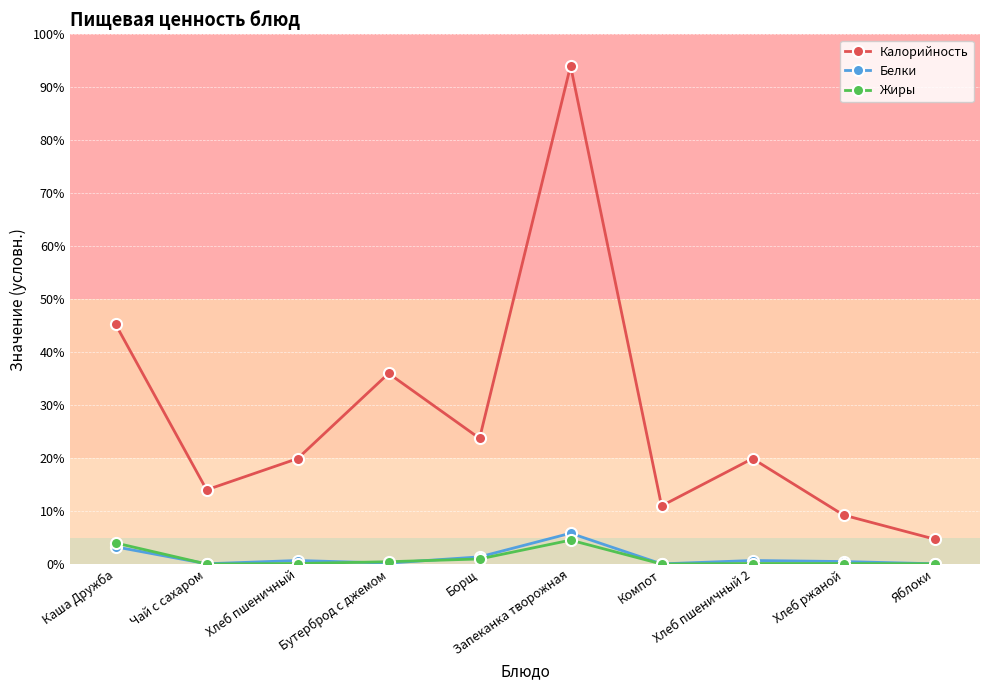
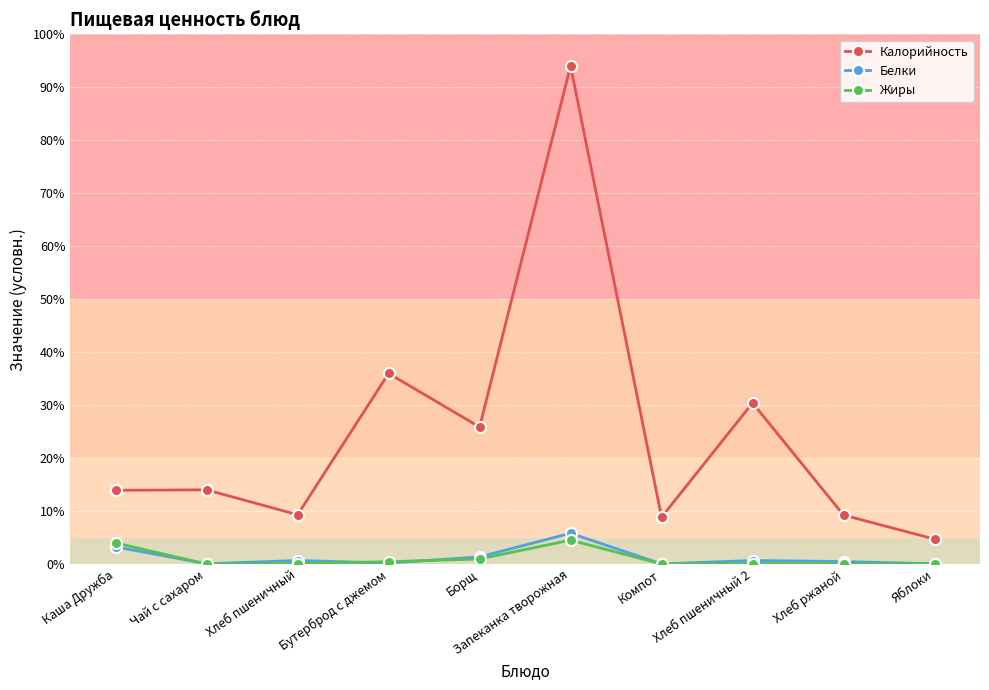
  {
    "Калорийность": {
-     "Каша Дружба": "45%",
+     "Каша Дружба": "14%",
      "Чай с сахаром": "14%",
-     "Хлеб пшеничный": "20%",
+     "Хлеб пшеничный": "9%",
      "Бутерброд с джемом": "36%",
-     "Борщ": "24%",
+     "Борщ": "26%",
      "Запеканка творожная": "94%",
-     "Компот": "11%",
-     "Хлеб пшеничный 2": "20%",
+     "Компот": "9%",
+     "Хлеб пшеничный 2": "30%",
      "Хлеб ржаной": "9%",
      "Яблоки": "5%"
    },
    "Белки": {
      "Каша Дружба": "3%",
      "Хлеб пшеничный": "1%",
      "Запеканка творожная": "6%",
      "Хлеб пшеничный 2": "1%"
    },
    "Жиры": {
      "Каша Дружба": "4%",
      "Хлеб пшеничный": "0%",
      "Запеканка творожная": "5%",
      "Хлеб пшеничный 2": "0%"
    }
  }
